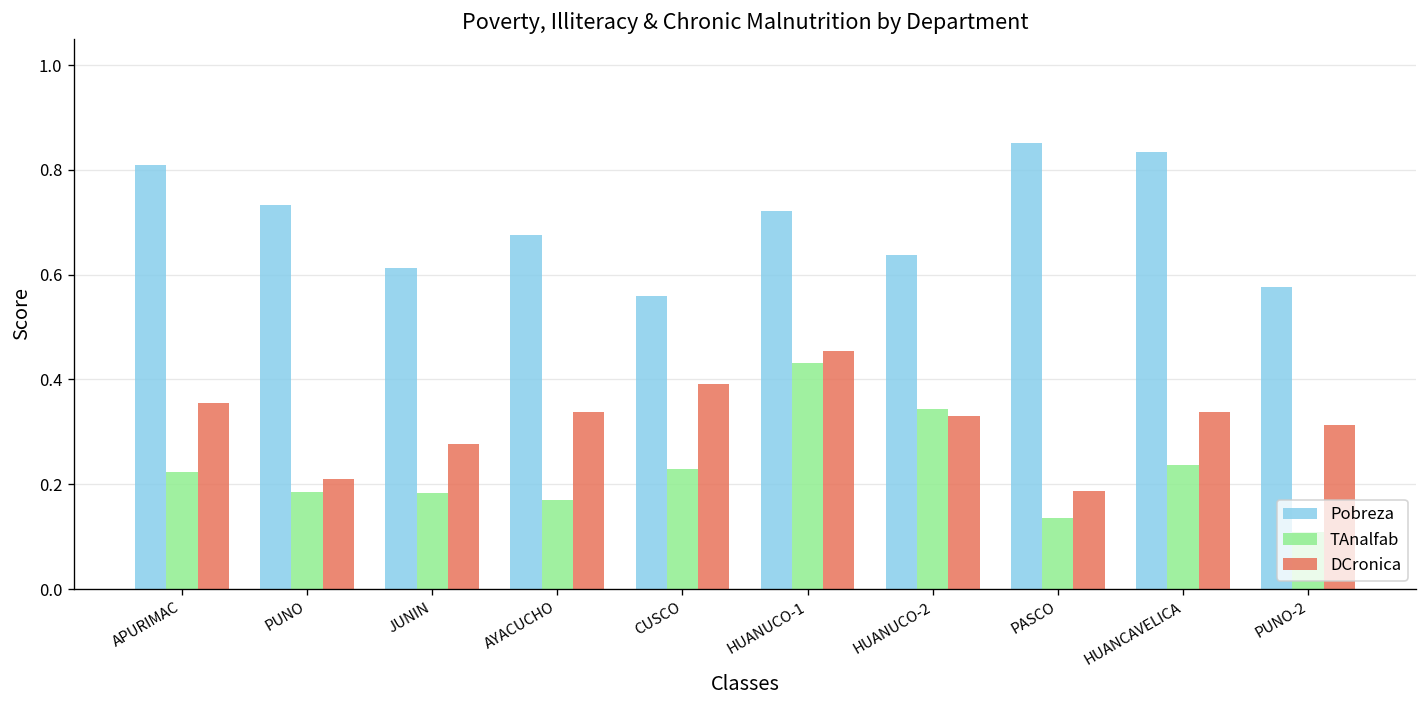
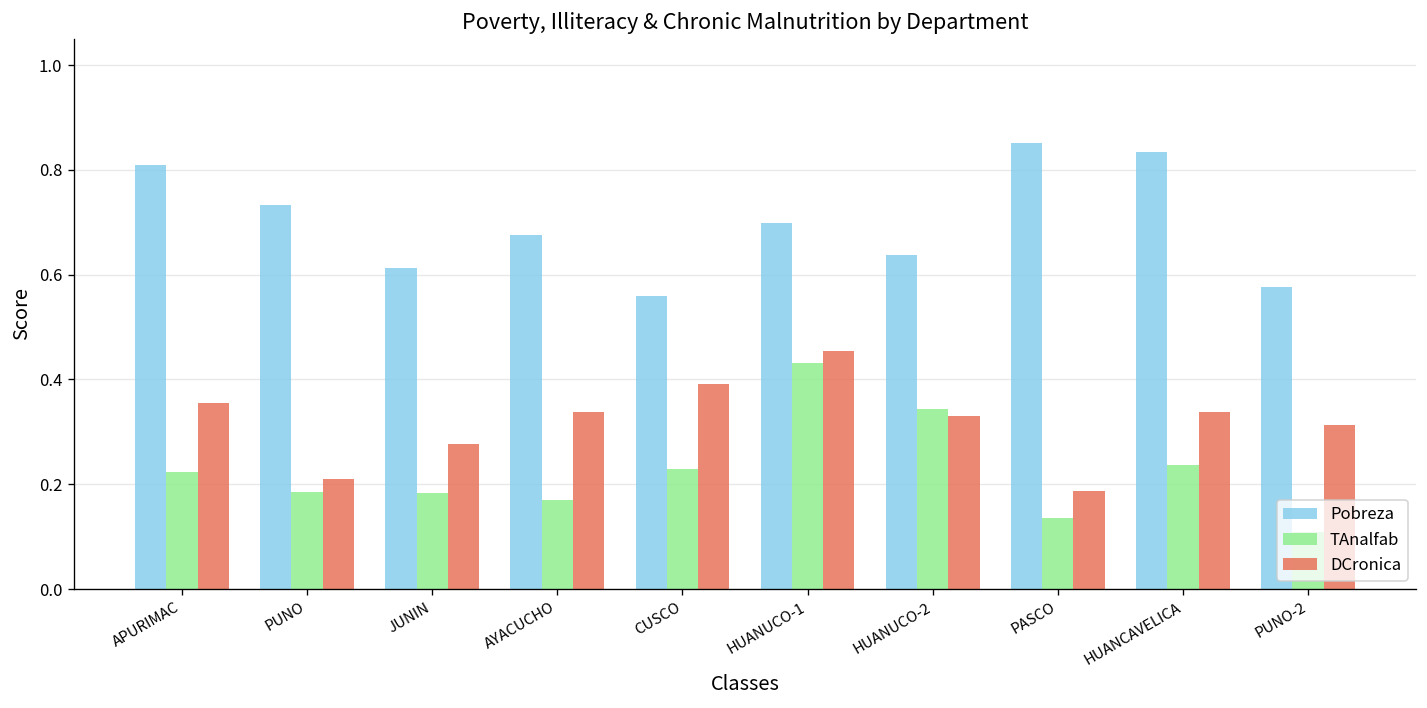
  {
    "Pobreza": {
      "APURIMAC": 0.81,
      "PUNO": 0.73,
      "JUNIN": 0.61,
      "AYACUCHO": 0.68,
      "CUSCO": 0.56,
-     "HUANUCO-1": 0.72,
+     "HUANUCO-1": 0.70,
      "HUANUCO-2": 0.64,
      "PASCO": 0.85,
      "HUANCAVELICA": 0.83,
      "PUNO-2": 0.58
    },
    "TAnalfab": {
      "APURIMAC": 0.22,
      "PUNO": 0.18,
      "JUNIN": 0.18,
      "AYACUCHO": 0.17,
      "CUSCO": 0.23,
      "HUANUCO-1": 0.43,
      "HUANUCO-2": 0.34,
      "PASCO": 0.14,
      "HUANCAVELICA": 0.24
    },
    "DCronica": {
      "APURIMAC": 0.36,
      "PUNO": 0.21,
      "JUNIN": 0.28,
      "AYACUCHO": 0.34,
      "CUSCO": 0.39,
      "HUANUCO-1": 0.46,
      "HUANUCO-2": 0.33,
      "PASCO": 0.19,
      "HUANCAVELICA": 0.34,
      "PUNO-2": 0.31
    }
  }
